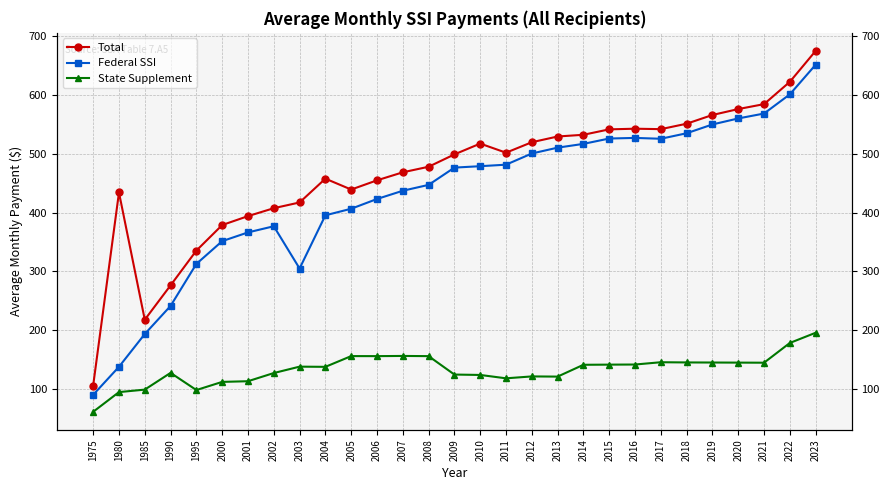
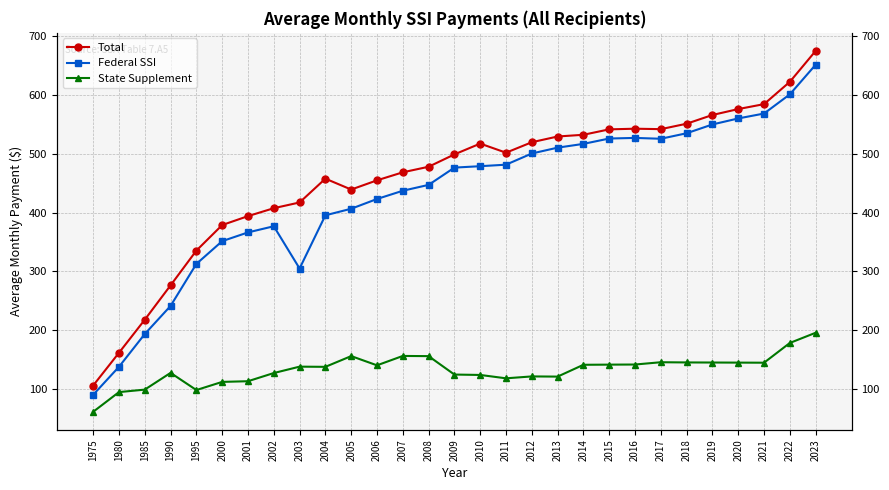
  {
    "Total": {
      "1975": 110,
-     "1980": 430,
+     "1980": 160,
      "1985": 220,
      "1990": 280,
      "1995": 340,
      "2000": 380,
      "2001": 390,
      "2002": 410,
      "2003": 420,
      "2004": 460,
      "2005": 440,
      "2006": 450,
      "2007": 470,
      "2008": 480,
      "2009": 500,
      "2010": 520,
      "2011": 500,
      "2012": 520,
      "2013": 530,
      "2014": 530,
      "2015": 540,
      "2016": 540,
      "2017": 540,
      "2018": 550,
      "2019": 570,
      "2020": 580,
      "2021": 580,
      "2022": 620,
      "2023": 670
    },
    "Federal SSI": {
      "1975": 90,
      "1980": 140,
      "1985": 190,
      "1990": 240,
      "1995": 310,
      "2000": 350,
      "2001": 370,
      "2002": 380,
      "2003": 310,
      "2004": 400,
      "2005": 410,
      "2006": 420,
      "2007": 440,
      "2008": 450,
      "2009": 480,
      "2010": 480,
      "2011": 480,
      "2012": 500,
      "2013": 510,
      "2014": 520,
      "2015": 530,
      "2016": 530,
      "2017": 530,
      "2018": 530,
      "2019": 550,
      "2020": 560,
      "2021": 570,
      "2022": 600,
      "2023": 650
    },
    "State Supplement": {
      "1975": 60,
      "1980": 100,
      "1985": 100,
      "1990": 130,
      "1995": 100,
      "2000": 110,
      "2001": 110,
      "2002": 130,
      "2003": 140,
      "2004": 140,
      "2005": 160,
-     "2006": 160,
+     "2006": 140,
      "2007": 160,
      "2008": 160,
      "2009": 120,
      "2010": 120,
      "2011": 120,
      "2012": 120,
      "2013": 120,
      "2014": 140,
      "2015": 140,
      "2016": 140,
      "2017": 150,
      "2018": 150,
      "2019": 150,
      "2020": 150,
      "2021": 150,
      "2022": 180,
      "2023": 200
    }
  }
